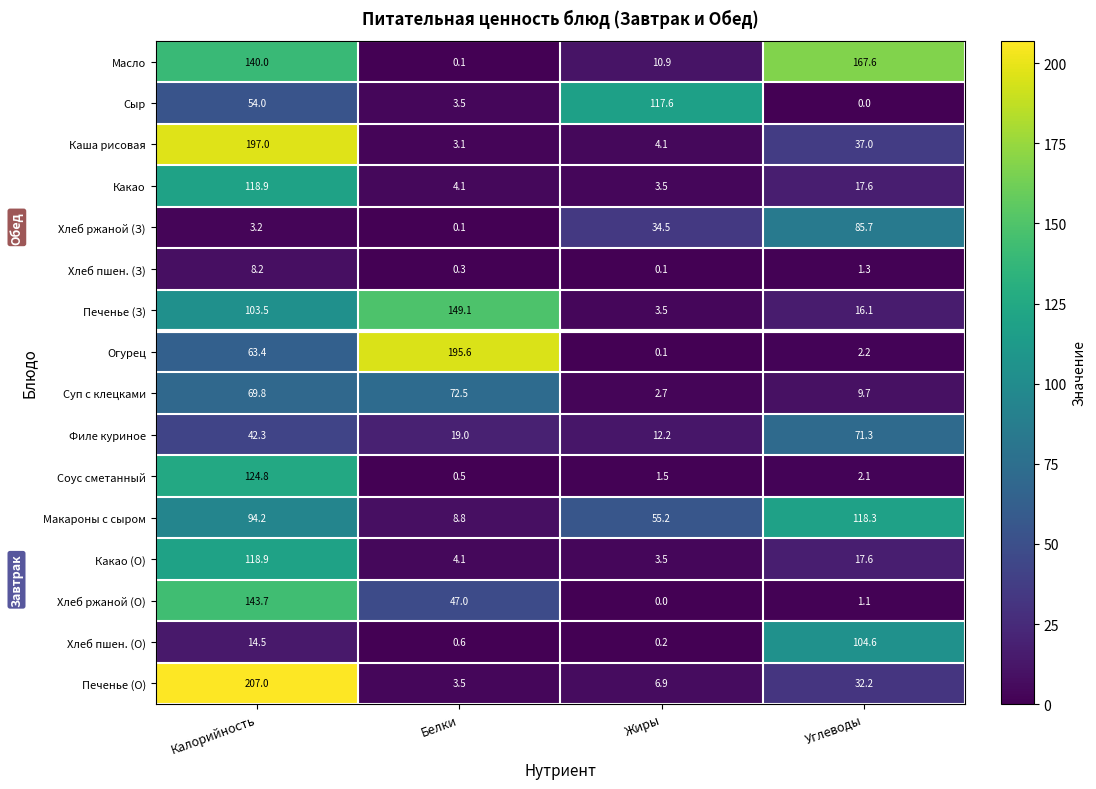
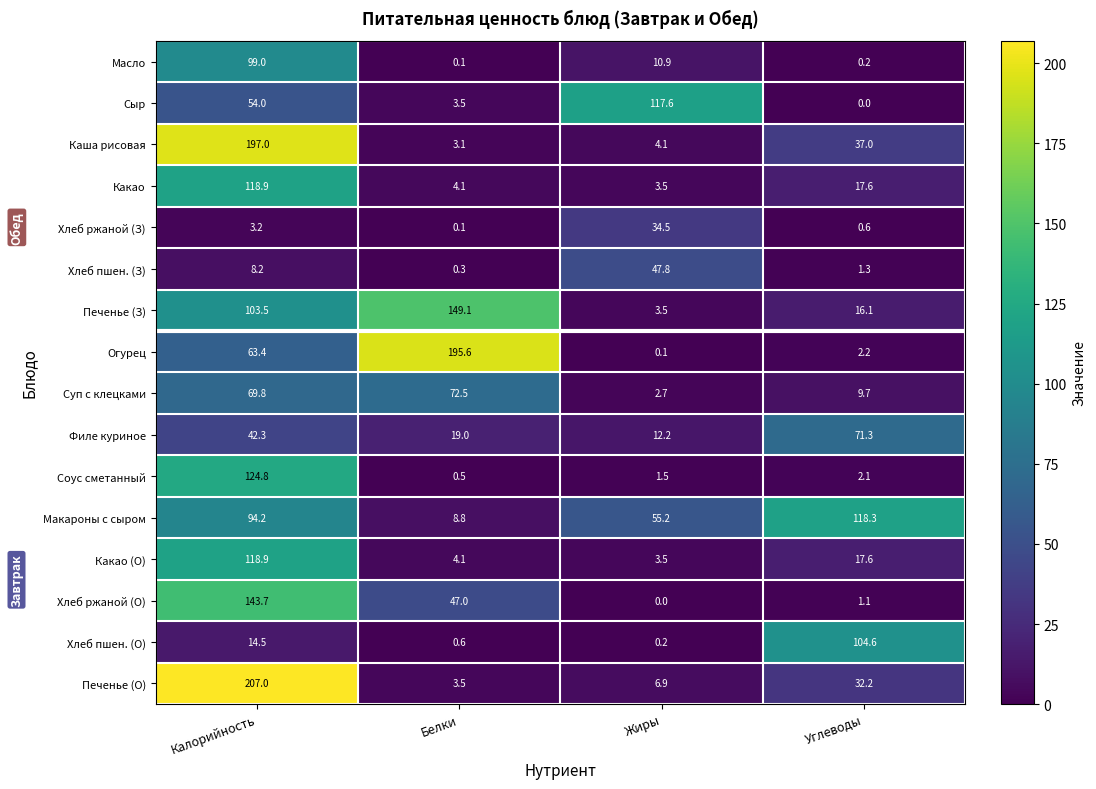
  {
    "Масло": {
-     "Калорийность": 140.0,
+     "Калорийность": 99.0,
      "Белки": 0.1,
      "Жиры": 10.9,
-     "Углеводы": 167.6
+     "Углеводы": 0.2
    },
    "Сыр": {
      "Калорийность": 54.0,
      "Белки": 3.5,
      "Жиры": 117.6,
      "Углеводы": 0.0
    },
    "Каша рисовая": {
      "Калорийность": 197.0,
      "Белки": 3.1,
      "Жиры": 4.1,
      "Углеводы": 37.0
    },
    "Какао": {
      "Калорийность": 118.9,
      "Белки": 4.1,
      "Жиры": 3.5,
      "Углеводы": 17.6
    },
    "Хлеб ржаной (З)": {
      "Калорийность": 3.2,
      "Белки": 0.1,
      "Жиры": 34.5,
-     "Углеводы": 85.7
+     "Углеводы": 0.6
    },
    "Хлеб пшен. (З)": {
      "Калорийность": 8.2,
      "Белки": 0.3,
-     "Жиры": 0.1,
+     "Жиры": 47.8,
      "Углеводы": 1.3
    },
    "Печенье (З)": {
      "Калорийность": 103.5,
      "Белки": 149.1,
      "Жиры": 3.5,
      "Углеводы": 16.1
    },
    "Огурец": {
      "Калорийность": 63.4,
      "Белки": 195.6,
      "Жиры": 0.1,
      "Углеводы": 2.2
    },
    "Суп с клецками": {
      "Калорийность": 69.8,
      "Белки": 72.5,
      "Жиры": 2.7,
      "Углеводы": 9.7
    },
    "Филе куриное": {
      "Калорийность": 42.3,
      "Белки": 19.0,
      "Жиры": 12.2,
      "Углеводы": 71.3
    },
    "Соус сметанный": {
      "Калорийность": 124.8,
      "Белки": 0.5,
      "Жиры": 1.5,
      "Углеводы": 2.1
    },
    "Макароны с сыром": {
      "Калорийность": 94.2,
      "Белки": 8.8,
      "Жиры": 55.2,
      "Углеводы": 118.3
    },
    "Какао (О)": {
      "Калорийность": 118.9,
      "Белки": 4.1,
      "Жиры": 3.5,
      "Углеводы": 17.6
    },
    "Хлеб ржаной (О)": {
      "Калорийность": 143.7,
      "Белки": 47.0,
      "Жиры": 0.0,
      "Углеводы": 1.1
    },
    "Хлеб пшен. (О)": {
      "Калорийность": 14.5,
      "Белки": 0.6,
      "Жиры": 0.2,
      "Углеводы": 104.6
    },
    "Печенье (О)": {
      "Калорийность": 207.0,
      "Белки": 3.5,
      "Жиры": 6.9,
      "Углеводы": 32.2
    }
  }
